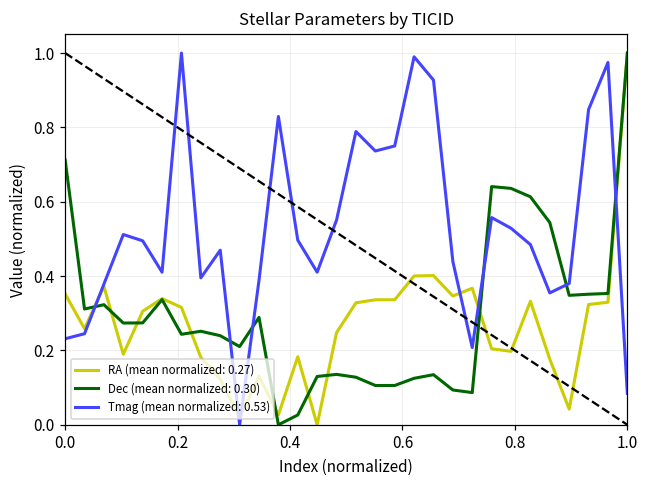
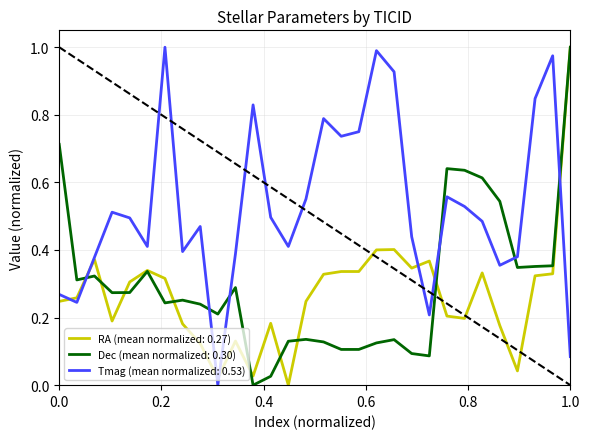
  {
    "RA (mean normalized: 0.27)": {
-     "0.0": 0.35
+     "0.0": 0.25
    },
    "Dec (mean normalized: 0.30)": {
      "0.0": 0.71
    },
    "Tmag (mean normalized: 0.53)": {
-     "0.0": 0.23,
+     "0.0": 0.27,
      "1.0": 0.08
    }
  }
